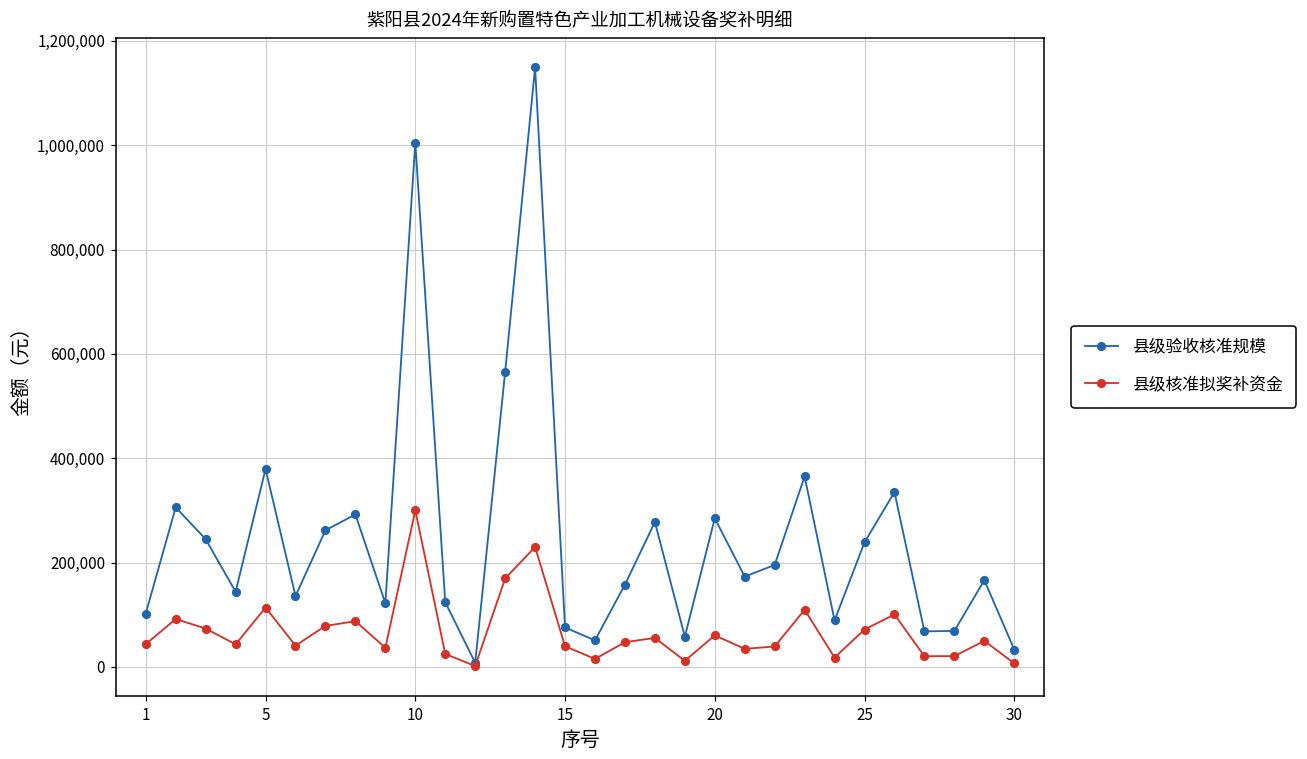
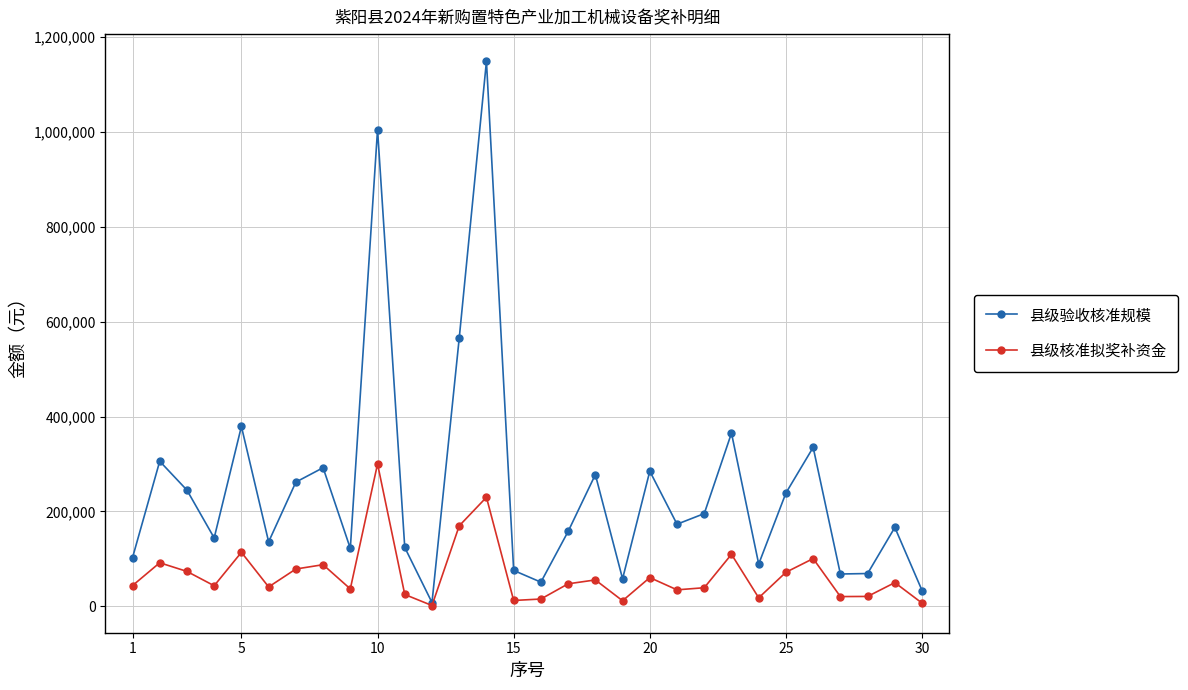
  {
    "县级验收核准规模": {
      "1": "100,000",
      "5": "380,000",
      "10": "1,010,000",
      "15": "80,000",
      "20": "280,000",
      "25": "240,000",
      "30": "30,000"
    },
    "县级核准拟奖补资金": {
      "1": "40,000",
      "5": "110,000",
      "10": "300,000",
-     "15": "40,000",
+     "15": "10,000",
      "20": "60,000",
      "25": "70,000",
      "30": "10,000"
    }
  }
